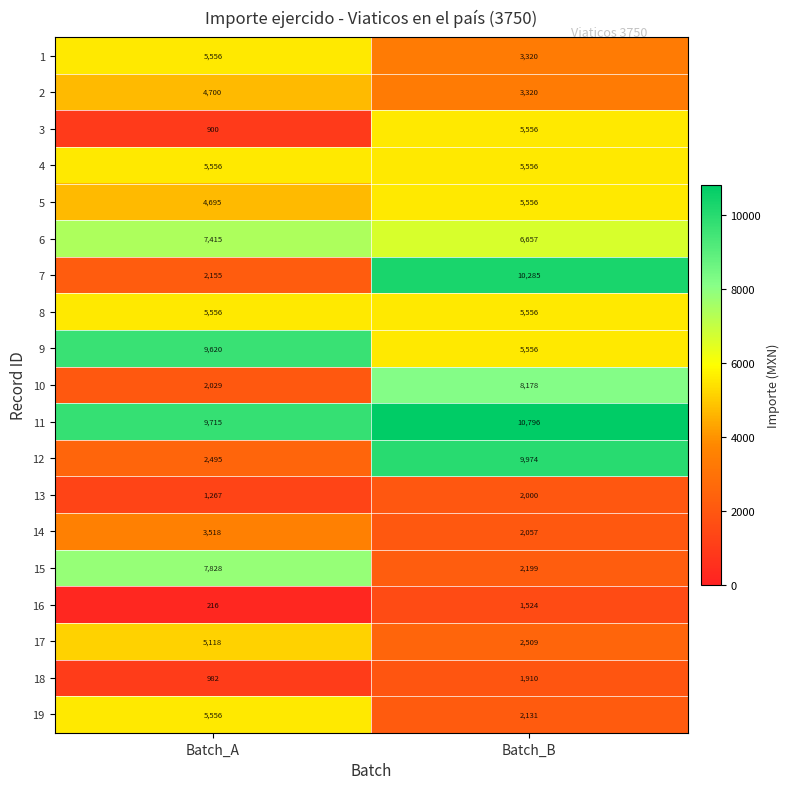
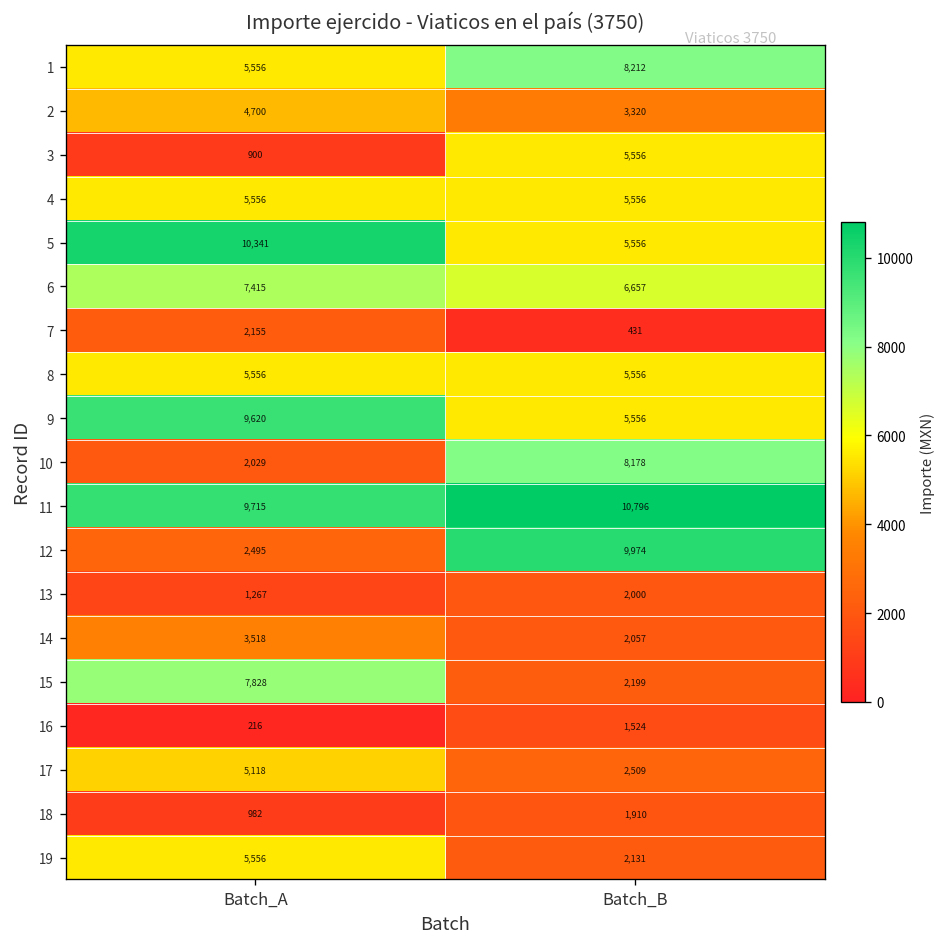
  {
    "1": {
      "Batch_A": "5,556",
-     "Batch_B": "3,320"
+     "Batch_B": "8,212"
    },
    "2": {
      "Batch_A": "4,700",
      "Batch_B": "3,320"
    },
    "3": {
      "Batch_A": "900",
      "Batch_B": "5,556"
    },
    "4": {
      "Batch_A": "5,556",
      "Batch_B": "5,556"
    },
    "5": {
-     "Batch_A": "4,695",
+     "Batch_A": "10,341",
      "Batch_B": "5,556"
    },
    "6": {
      "Batch_A": "7,415",
      "Batch_B": "6,657"
    },
    "7": {
      "Batch_A": "2,155",
-     "Batch_B": "10,285"
+     "Batch_B": "431"
    },
    "8": {
      "Batch_A": "5,556",
      "Batch_B": "5,556"
    },
    "9": {
      "Batch_A": "9,620",
      "Batch_B": "5,556"
    },
    "10": {
      "Batch_A": "2,029",
      "Batch_B": "8,178"
    },
    "11": {
      "Batch_A": "9,715",
      "Batch_B": "10,796"
    },
    "12": {
      "Batch_A": "2,495",
      "Batch_B": "9,974"
    },
    "13": {
      "Batch_A": "1,267",
      "Batch_B": "2,000"
    },
    "14": {
      "Batch_A": "3,518",
      "Batch_B": "2,057"
    },
    "15": {
      "Batch_A": "7,828",
      "Batch_B": "2,199"
    },
    "16": {
      "Batch_A": "216",
      "Batch_B": "1,524"
    },
    "17": {
      "Batch_A": "5,118",
      "Batch_B": "2,509"
    },
    "18": {
      "Batch_A": "982",
      "Batch_B": "1,910"
    },
    "19": {
      "Batch_A": "5,556",
      "Batch_B": "2,131"
    }
  }
